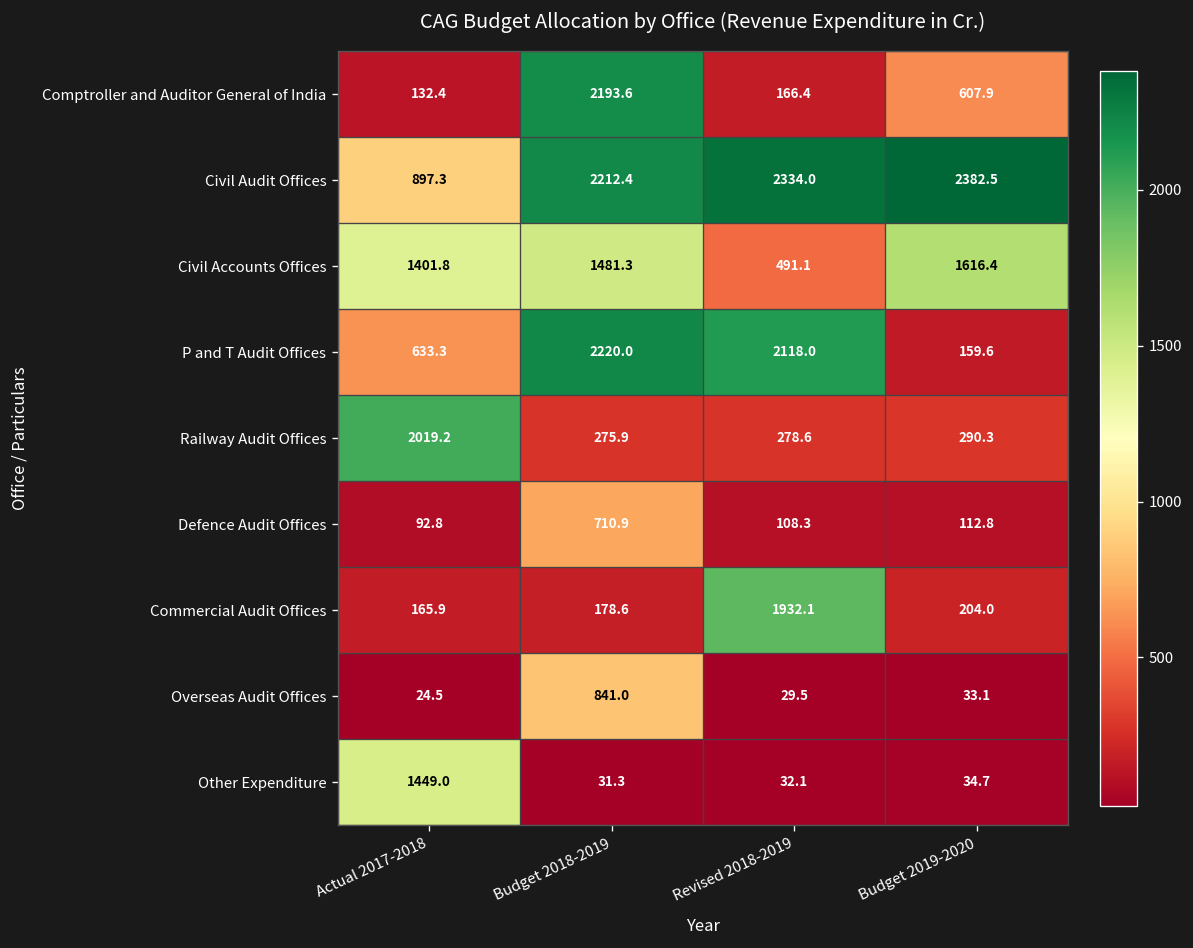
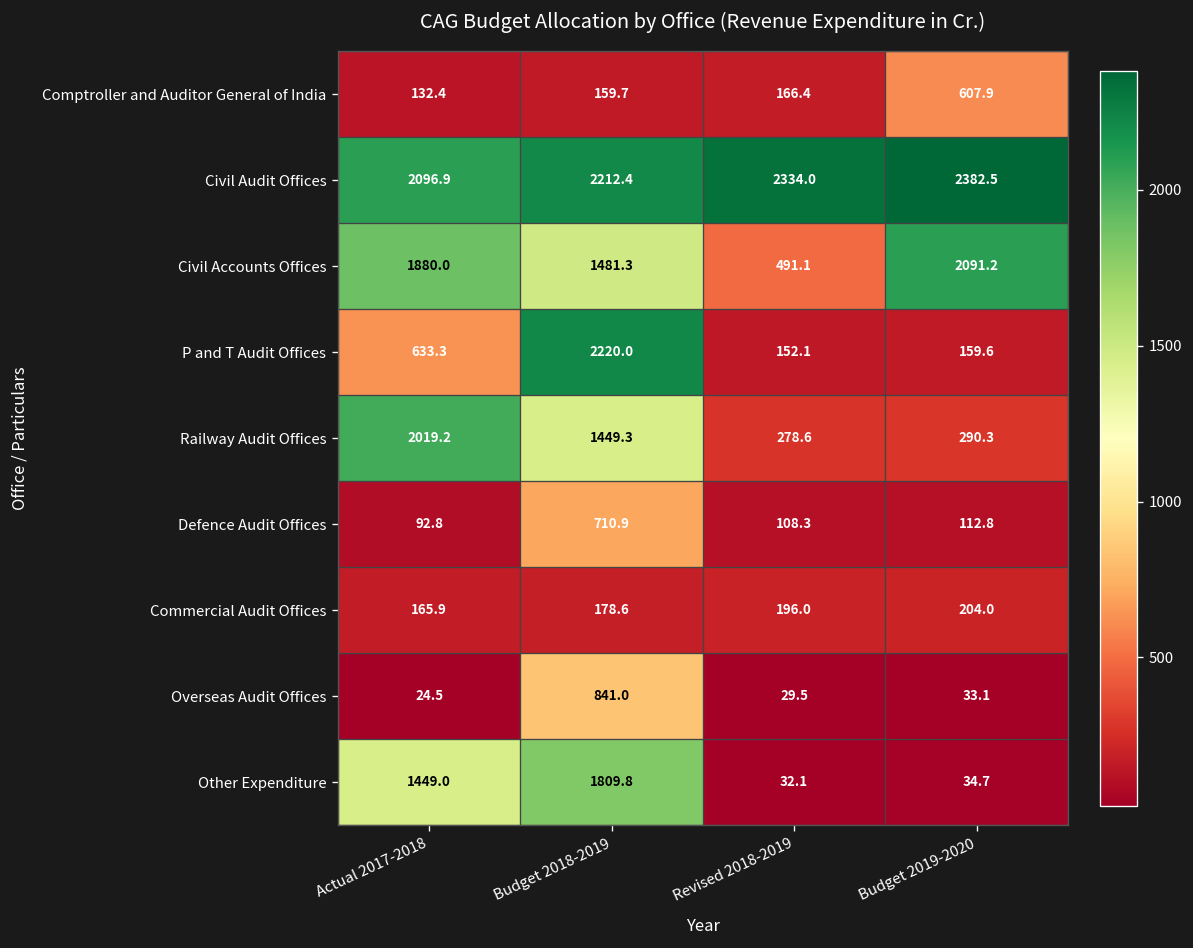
  {
    "Comptroller and Auditor General of India": {
      "Actual 2017-2018": 132.4,
-     "Budget 2018-2019": 2193.6,
+     "Budget 2018-2019": 159.7,
      "Revised 2018-2019": 166.4,
      "Budget 2019-2020": 607.9
    },
    "Civil Audit Offices": {
-     "Actual 2017-2018": 897.3,
+     "Actual 2017-2018": 2096.9,
      "Budget 2018-2019": 2212.4,
      "Revised 2018-2019": 2334.0,
      "Budget 2019-2020": 2382.5
    },
    "Civil Accounts Offices": {
-     "Actual 2017-2018": 1401.8,
+     "Actual 2017-2018": 1880.0,
      "Budget 2018-2019": 1481.3,
      "Revised 2018-2019": 491.1,
-     "Budget 2019-2020": 1616.4
+     "Budget 2019-2020": 2091.2
    },
    "P and T Audit Offices": {
      "Actual 2017-2018": 633.3,
      "Budget 2018-2019": 2220.0,
-     "Revised 2018-2019": 2118.0,
+     "Revised 2018-2019": 152.1,
      "Budget 2019-2020": 159.6
    },
    "Railway Audit Offices": {
      "Actual 2017-2018": 2019.2,
-     "Budget 2018-2019": 275.9,
+     "Budget 2018-2019": 1449.3,
      "Revised 2018-2019": 278.6,
      "Budget 2019-2020": 290.3
    },
    "Defence Audit Offices": {
      "Actual 2017-2018": 92.8,
      "Budget 2018-2019": 710.9,
      "Revised 2018-2019": 108.3,
      "Budget 2019-2020": 112.8
    },
    "Commercial Audit Offices": {
      "Actual 2017-2018": 165.9,
      "Budget 2018-2019": 178.6,
-     "Revised 2018-2019": 1932.1,
+     "Revised 2018-2019": 196.0,
      "Budget 2019-2020": 204.0
    },
    "Overseas Audit Offices": {
      "Actual 2017-2018": 24.5,
      "Budget 2018-2019": 841.0,
      "Revised 2018-2019": 29.5,
      "Budget 2019-2020": 33.1
    },
    "Other Expenditure": {
      "Actual 2017-2018": 1449.0,
-     "Budget 2018-2019": 31.3,
+     "Budget 2018-2019": 1809.8,
      "Revised 2018-2019": 32.1,
      "Budget 2019-2020": 34.7
    }
  }
